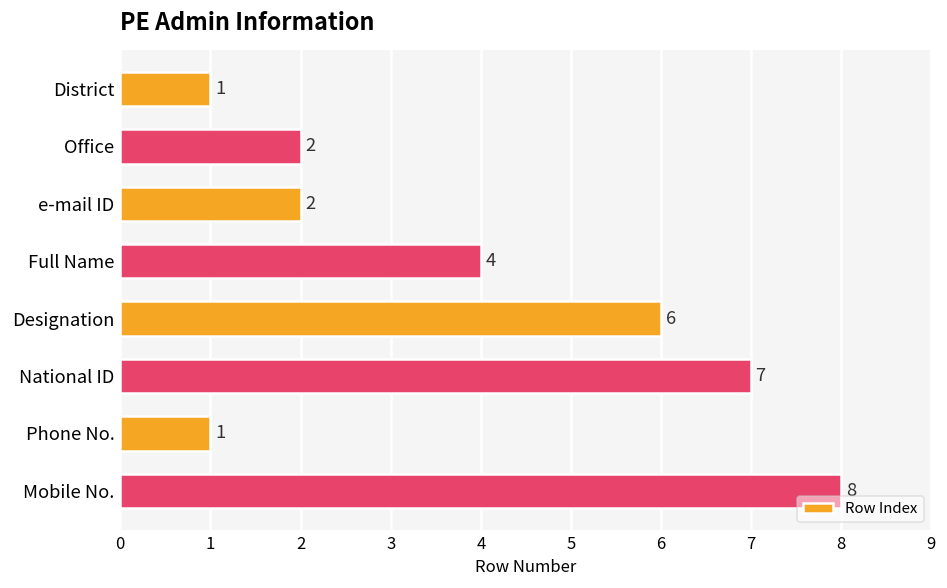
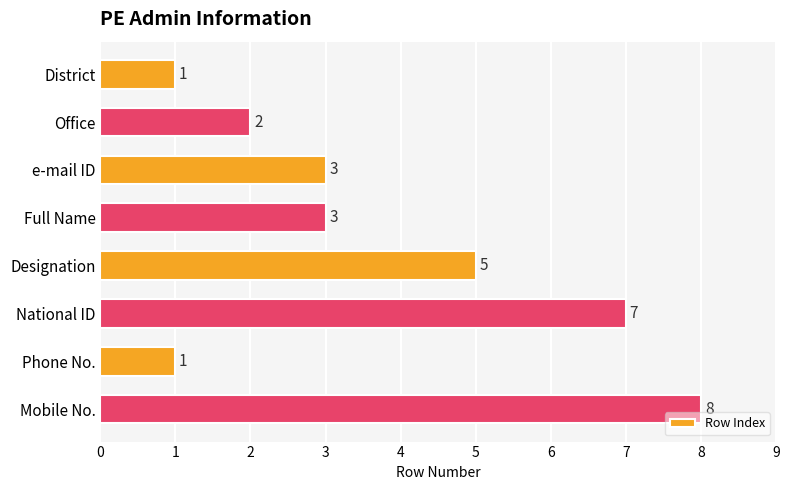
  {
    "District": 1,
    "Office": 2,
-   "e-mail ID": 2,
-   "Full Name": 4,
-   "Designation": 6,
+   "e-mail ID": 3,
+   "Full Name": 3,
+   "Designation": 5,
    "National ID": 7,
    "Phone No.": 1
  }
